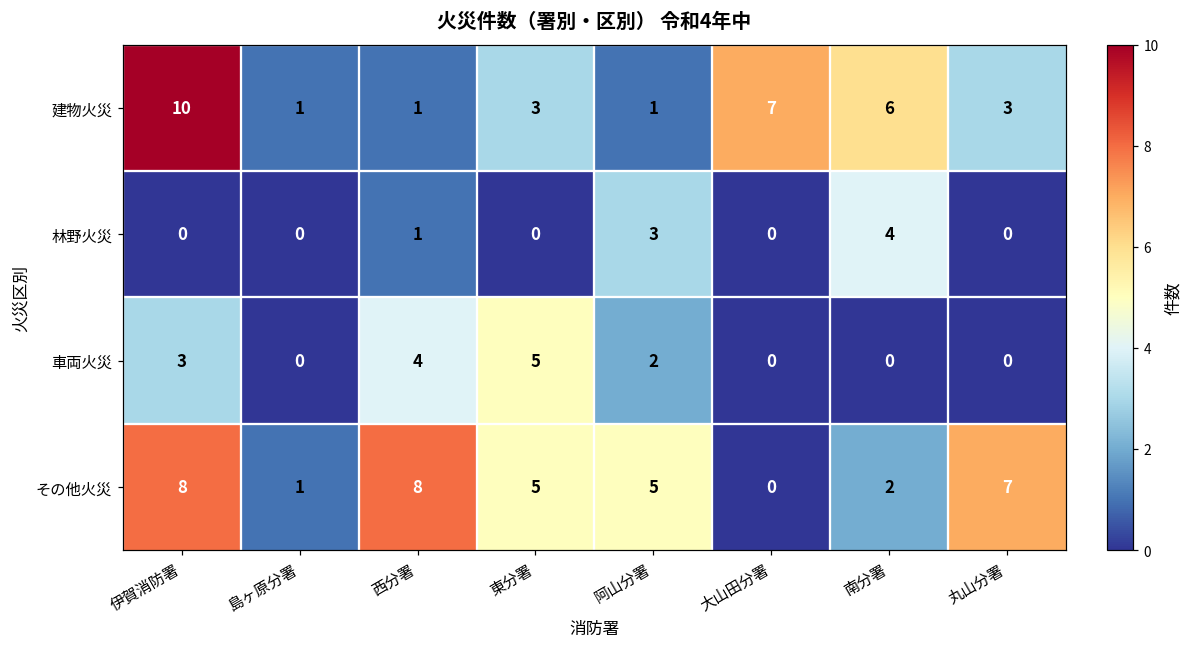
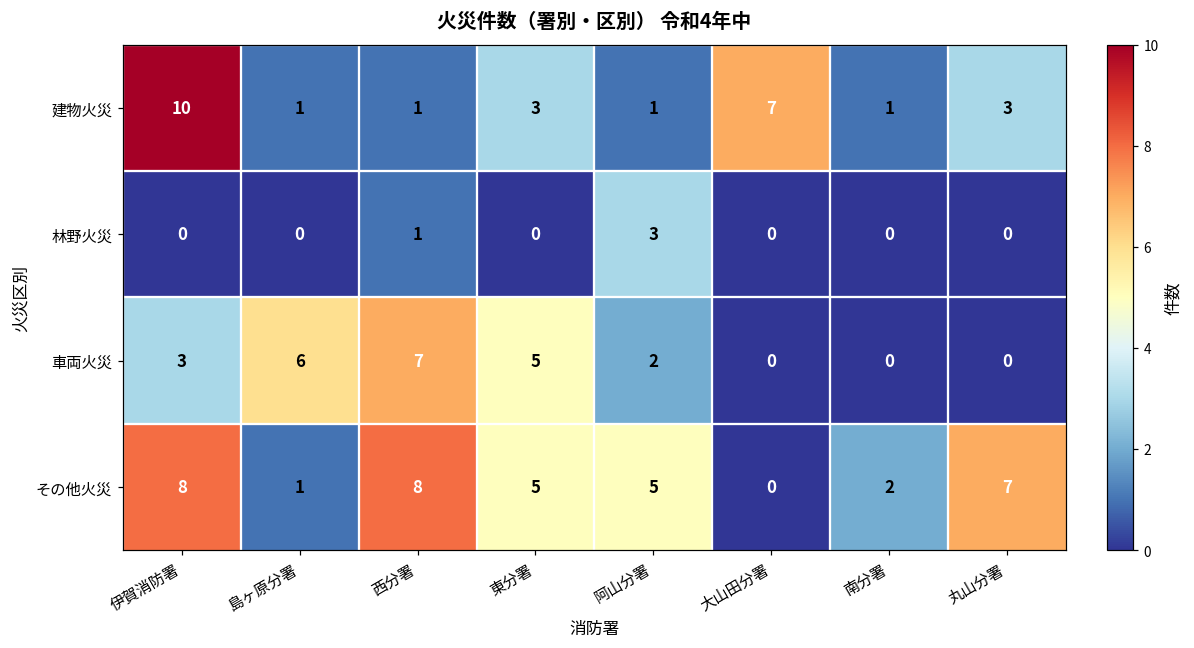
  {
    "建物火災": {
      "伊賀消防署": 10,
      "島ヶ原分署": 1,
      "西分署": 1,
      "東分署": 3,
      "阿山分署": 1,
      "大山田分署": 7,
-     "南分署": 6,
+     "南分署": 1,
      "丸山分署": 3
    },
    "林野火災": {
      "伊賀消防署": 0,
      "島ヶ原分署": 0,
      "西分署": 1,
      "東分署": 0,
      "阿山分署": 3,
      "大山田分署": 0,
-     "南分署": 4,
+     "南分署": 0,
      "丸山分署": 0
    },
    "車両火災": {
      "伊賀消防署": 3,
-     "島ヶ原分署": 0,
-     "西分署": 4,
+     "島ヶ原分署": 6,
+     "西分署": 7,
      "東分署": 5,
      "阿山分署": 2,
      "大山田分署": 0,
      "南分署": 0,
      "丸山分署": 0
    },
    "その他火災": {
      "伊賀消防署": 8,
      "島ヶ原分署": 1,
      "西分署": 8,
      "東分署": 5,
      "阿山分署": 5,
      "大山田分署": 0,
      "南分署": 2,
      "丸山分署": 7
    }
  }
